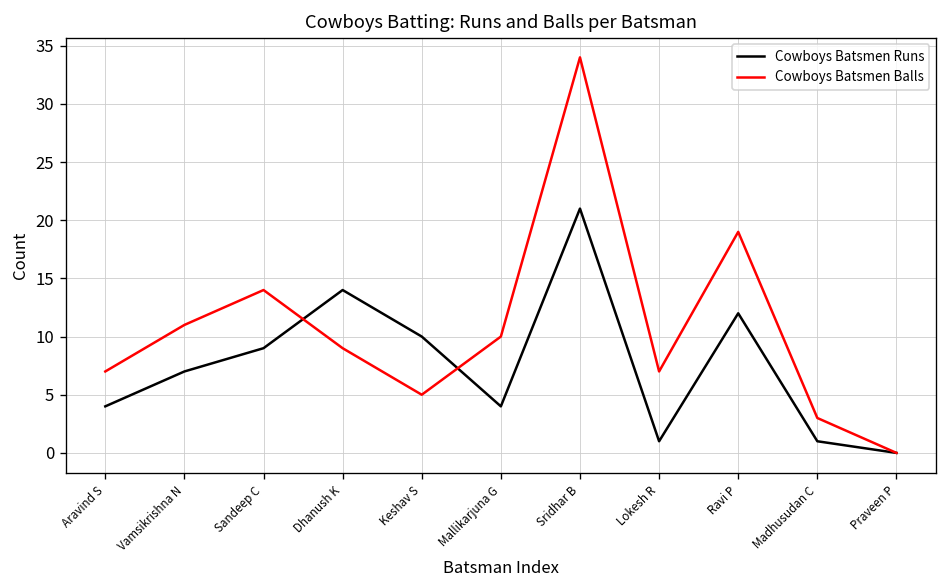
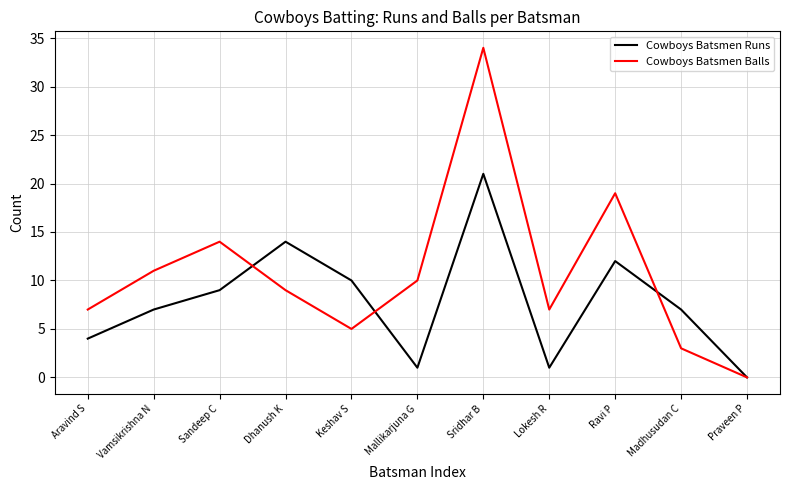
  {
    "Cowboys Batsmen Runs": {
      "Aravind S": 4,
      "Vamsikrishna N": 7,
      "Sandeep C": 9,
      "Dhanush K": 14,
      "Keshav S": 10,
-     "Mallikarjuna G": 4,
+     "Mallikarjuna G": 1,
      "Sridhar B": 21,
      "Lokesh R": 1,
      "Ravi P": 12,
-     "Madhusudan C": 1
+     "Madhusudan C": 7
    },
    "Cowboys Batsmen Balls": {
      "Aravind S": 7,
      "Vamsikrishna N": 11,
      "Sandeep C": 14,
      "Dhanush K": 9,
      "Keshav S": 5,
      "Mallikarjuna G": 10,
      "Sridhar B": 34,
      "Lokesh R": 7,
      "Ravi P": 19,
      "Madhusudan C": 3
    }
  }
